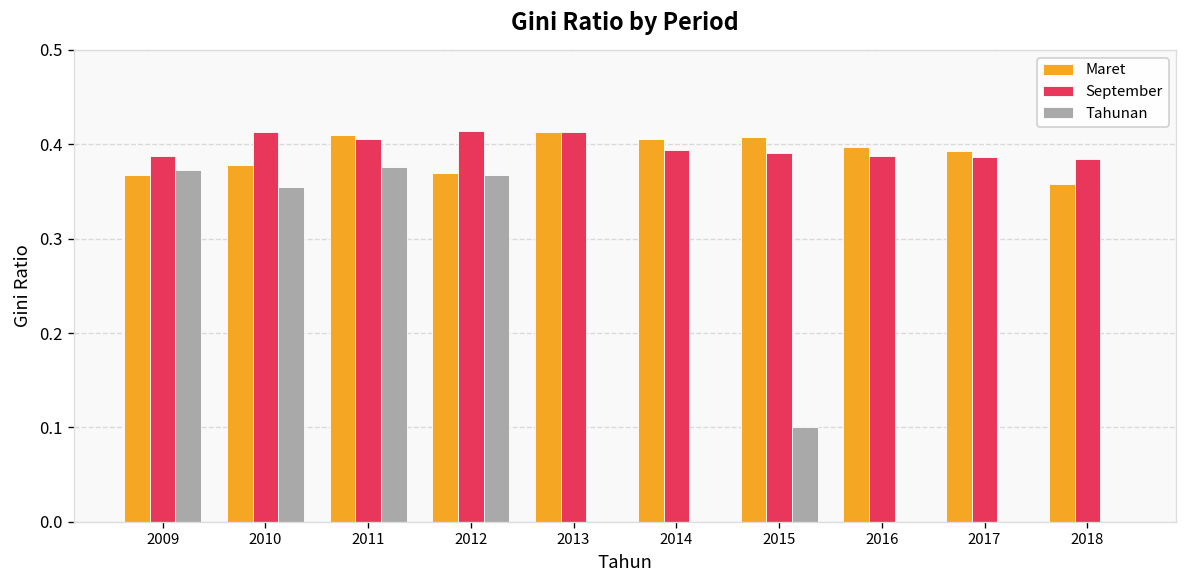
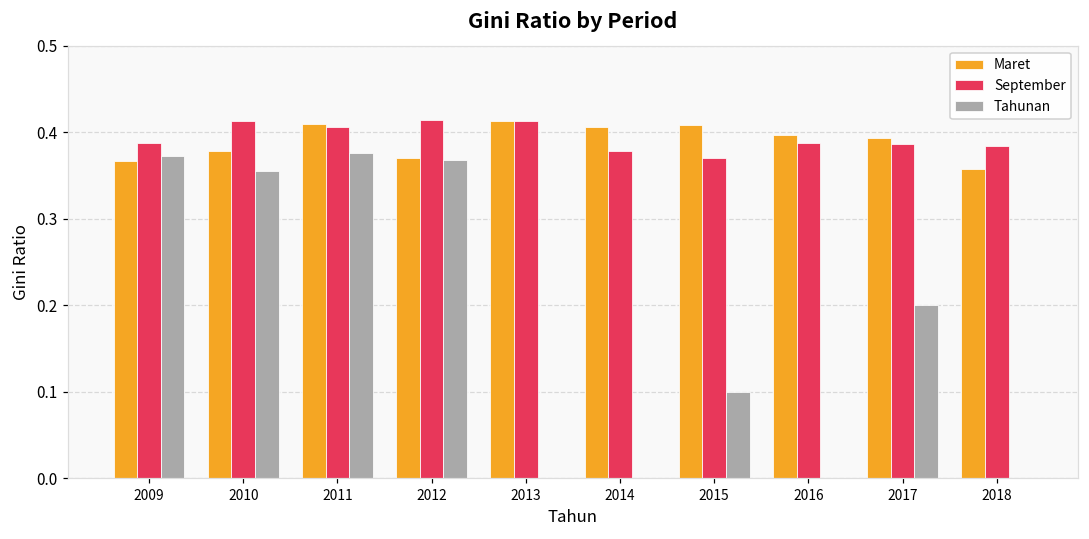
  {
    "Maret": {
      "2009": 0.37,
      "2010": 0.38,
      "2011": 0.41,
      "2012": 0.37,
      "2013": 0.41,
      "2014": 0.41,
      "2015": 0.41,
      "2016": 0.40,
      "2017": 0.39,
      "2018": 0.36
    },
    "September": {
      "2009": 0.39,
      "2010": 0.41,
      "2011": 0.41,
      "2012": 0.41,
      "2013": 0.41,
-     "2014": 0.39,
-     "2015": 0.39,
+     "2014": 0.38,
+     "2015": 0.37,
      "2016": 0.39,
      "2017": 0.39,
      "2018": 0.38
    },
    "Tahunan": {
      "2009": 0.37,
      "2010": 0.36,
      "2011": 0.38,
      "2012": 0.37,
      "2013": 0.0,
      "2014": 0.0,
      "2015": 0.1,
      "2016": 0.0,
-     "2017": 0.0,
+     "2017": 0.2,
      "2018": 0.0
    }
  }
